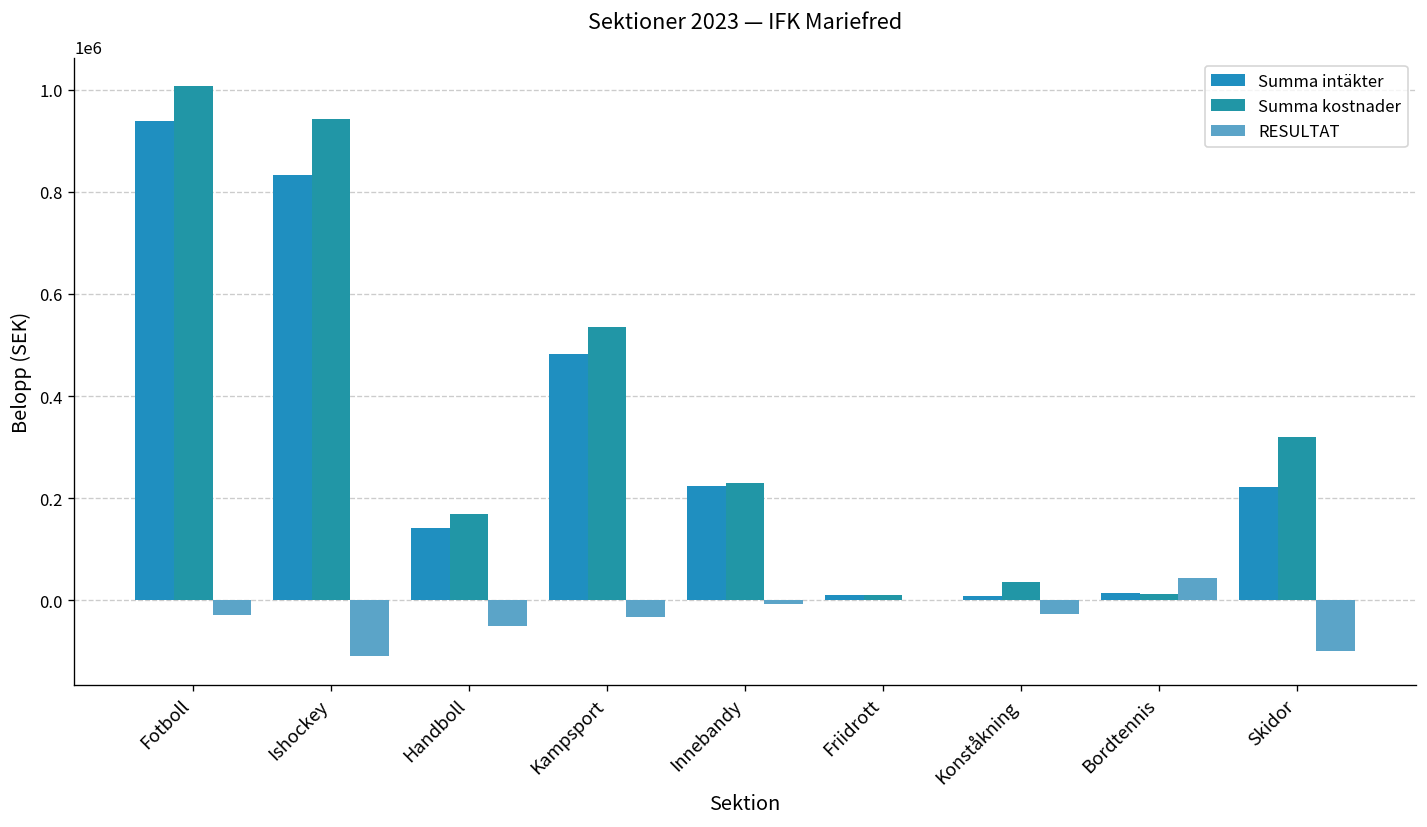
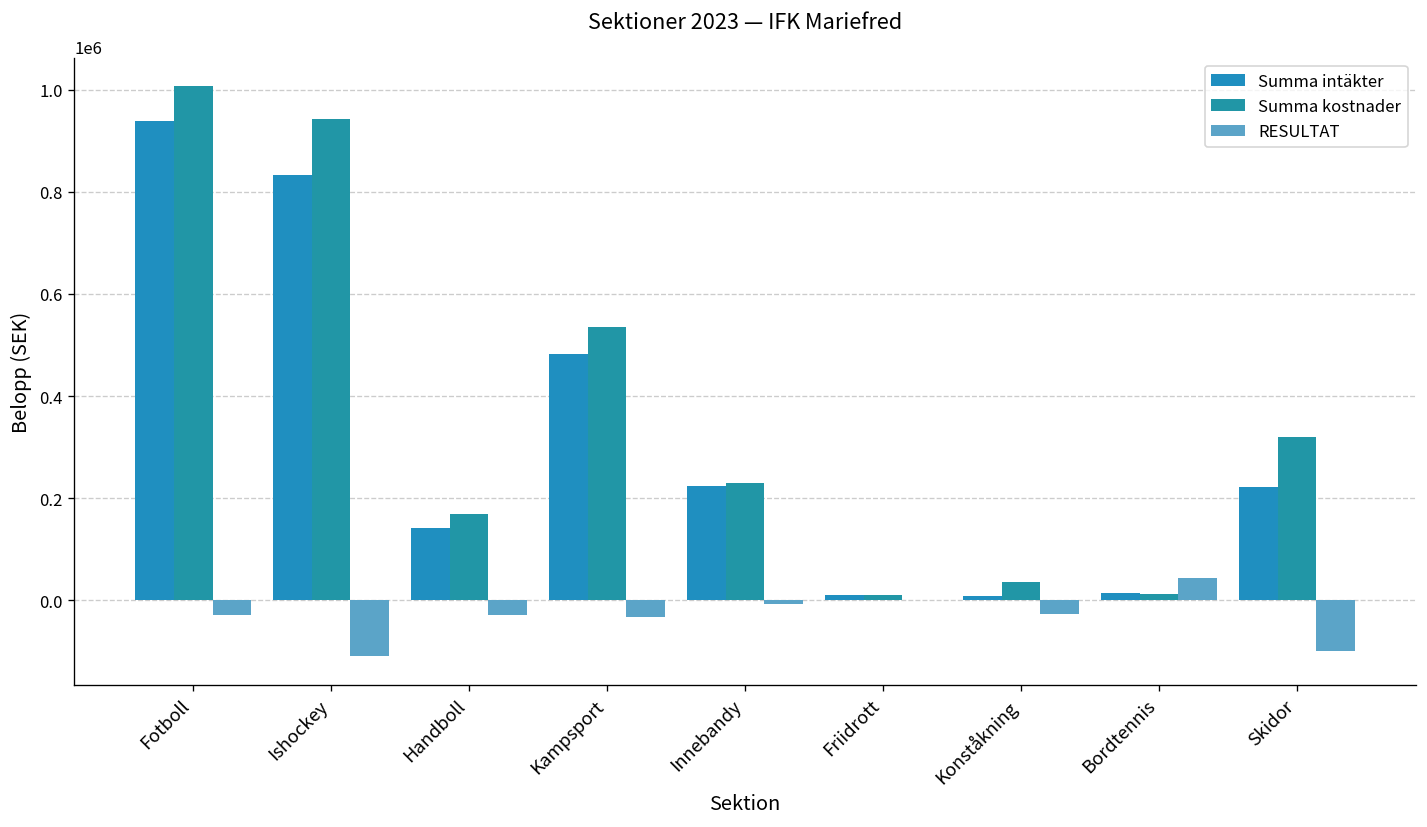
  {
    "RESULTAT": {
      "Fotboll": -30000,
      "Ishockey": -110000,
-     "Handboll": -50000,
+     "Handboll": -30000,
      "Kampsport": -30000,
      "Innebandy": -10000,
      "Konståkning": -30000,
      "Bordtennis": 40000,
      "Skidor": -100000
    }
  }
